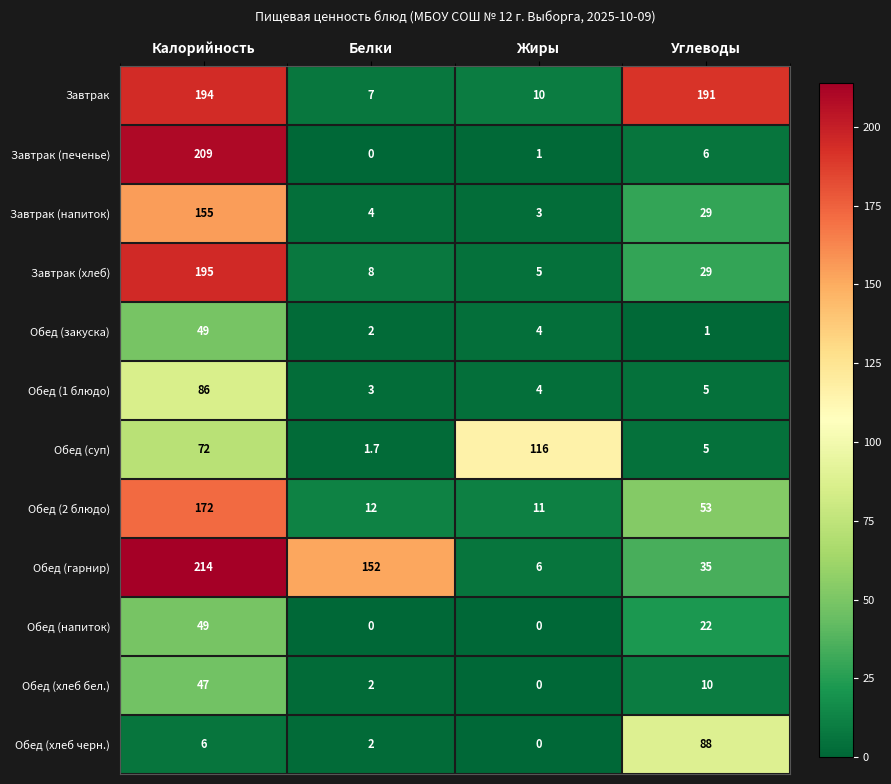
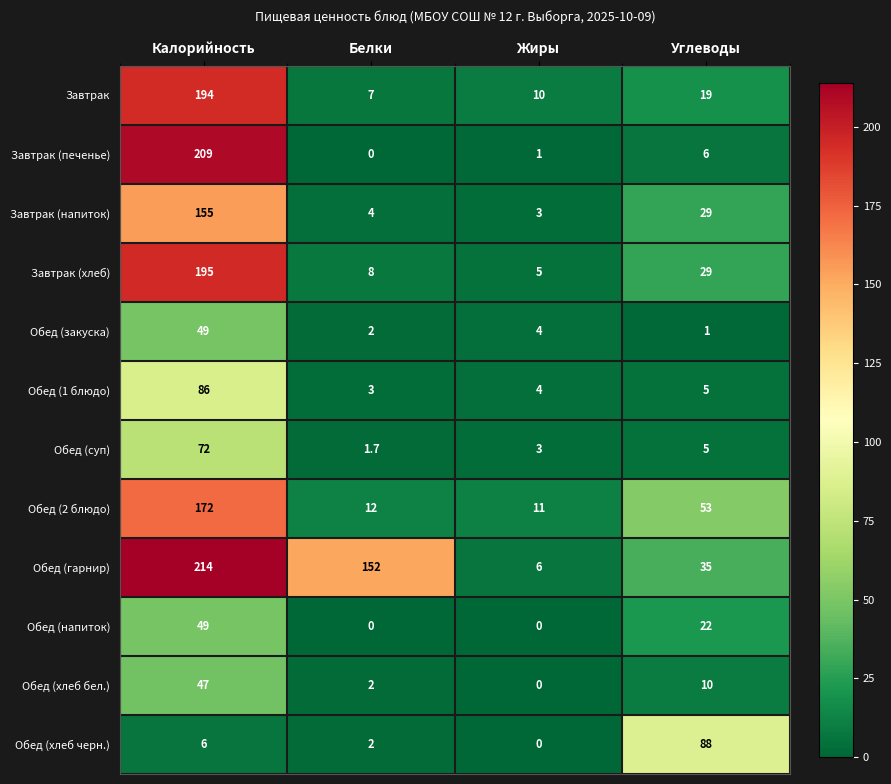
  {
    "Завтрак": {
      "Калорийность": 194,
      "Белки": 7,
      "Жиры": 10,
-     "Углеводы": 191
+     "Углеводы": 19
    },
    "Завтрак (печенье)": {
      "Калорийность": 209,
      "Белки": 0,
      "Жиры": 1,
      "Углеводы": 6
    },
    "Завтрак (напиток)": {
      "Калорийность": 155,
      "Белки": 4,
      "Жиры": 3,
      "Углеводы": 29
    },
    "Завтрак (хлеб)": {
      "Калорийность": 195,
      "Белки": 8,
      "Жиры": 5,
      "Углеводы": 29
    },
    "Обед (закуска)": {
      "Калорийность": 49,
      "Белки": 2,
      "Жиры": 4,
      "Углеводы": 1
    },
    "Обед (1 блюдо)": {
      "Калорийность": 86,
      "Белки": 3,
      "Жиры": 4,
      "Углеводы": 5
    },
    "Обед (суп)": {
      "Калорийность": 72,
      "Белки": 1.7,
-     "Жиры": 116,
+     "Жиры": 3,
      "Углеводы": 5
    },
    "Обед (2 блюдо)": {
      "Калорийность": 172,
      "Белки": 12,
      "Жиры": 11,
      "Углеводы": 53
    },
    "Обед (гарнир)": {
      "Калорийность": 214,
      "Белки": 152,
      "Жиры": 6,
      "Углеводы": 35
    },
    "Обед (напиток)": {
      "Калорийность": 49,
      "Белки": 0,
      "Жиры": 0,
      "Углеводы": 22
    },
    "Обед (хлеб бел.)": {
      "Калорийность": 47,
      "Белки": 2,
      "Жиры": 0,
      "Углеводы": 10
    },
    "Обед (хлеб черн.)": {
      "Калорийность": 6,
      "Белки": 2,
      "Жиры": 0,
      "Углеводы": 88
    }
  }
